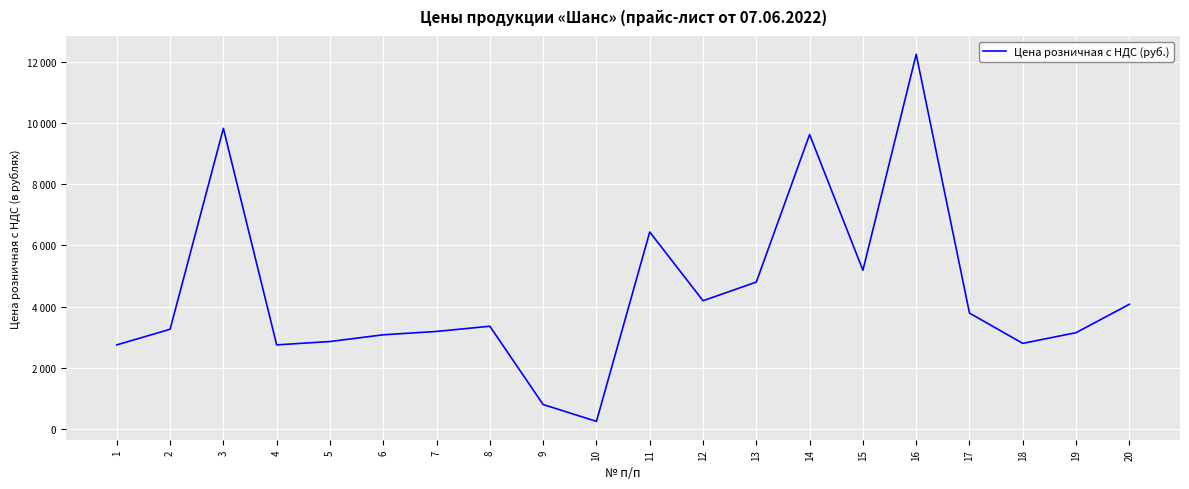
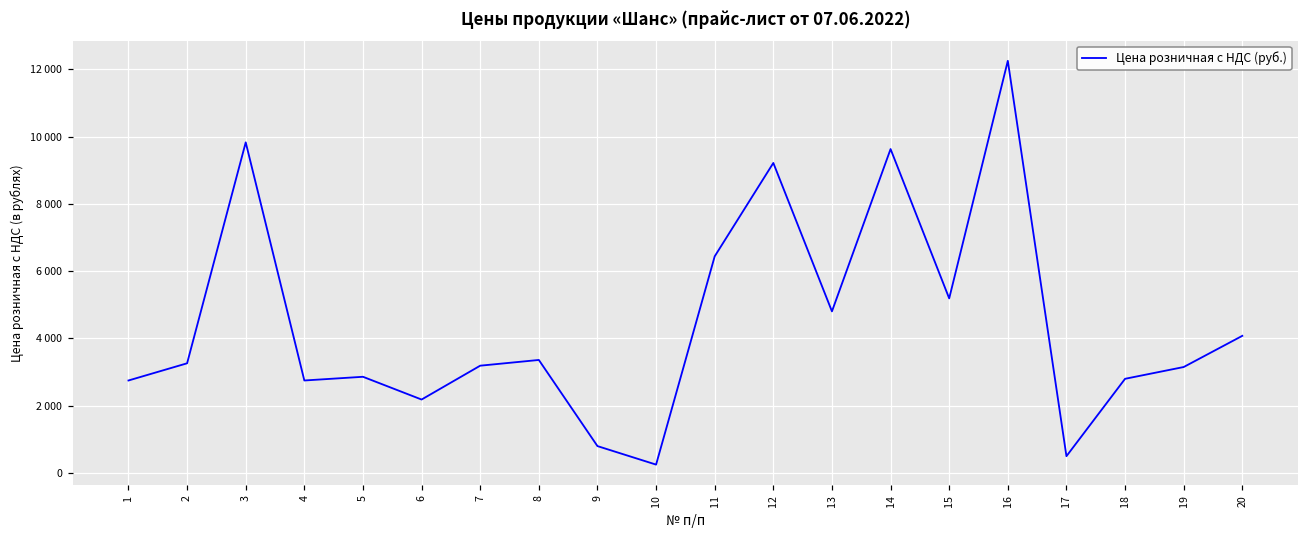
  {
    "1": 2800,
    "2": 3300,
    "3": 9800,
    "4": 2800,
    "5": 2900,
-   "6": 3100,
+   "6": 2200,
    "7": 3200,
    "8": 3400,
    "9": 800,
    "10": 300,
    "11": 6400,
-   "12": 4200,
+   "12": 9200,
    "13": 4800,
    "14": 9600,
    "15": 5200,
    "16": 12300,
-   "17": 3800,
+   "17": 500,
    "18": 2800,
    "19": 3200,
    "20": 4100
  }
